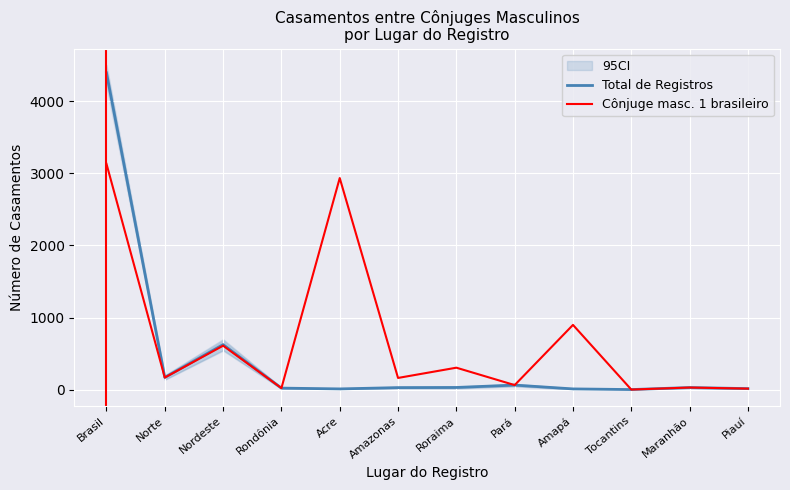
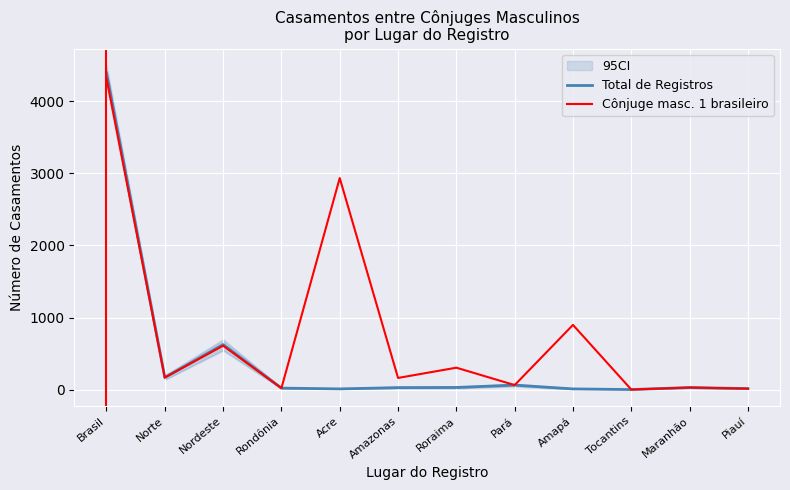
  {
    "Cônjuge masc. 1 brasileiro": {
-     "Brasil": 3100,
+     "Brasil": 4300,
      "Acre": 2900,
      "Amazonas": 200,
      "Roraima": 300,
      "Amapá": 900
    }
  }
